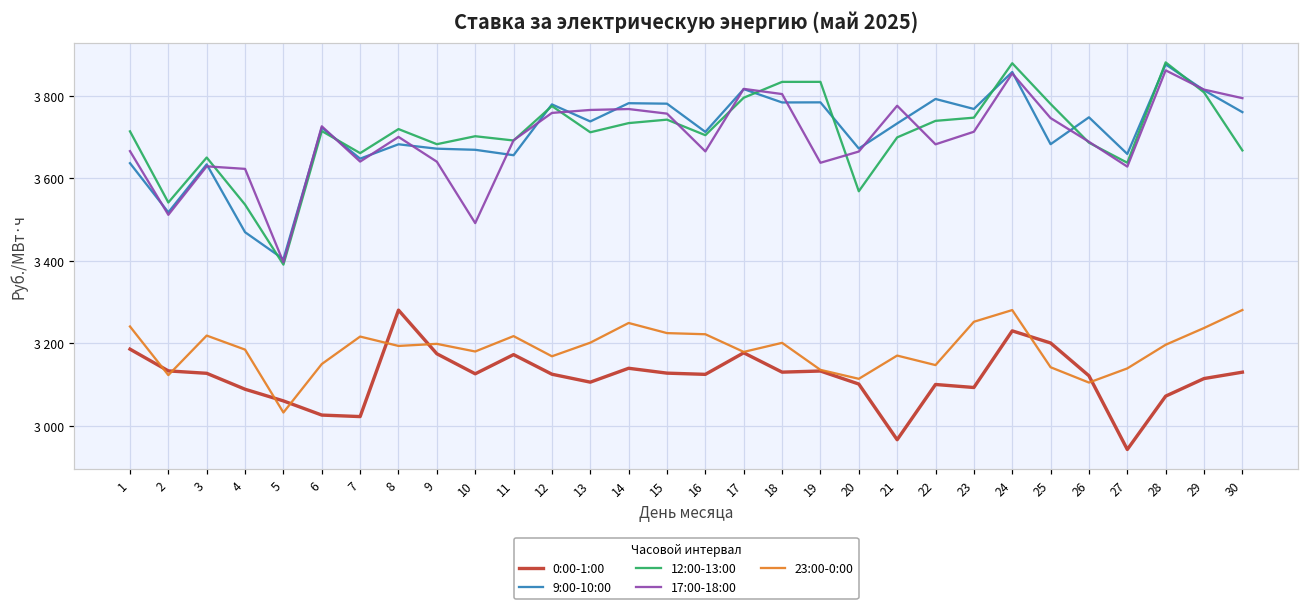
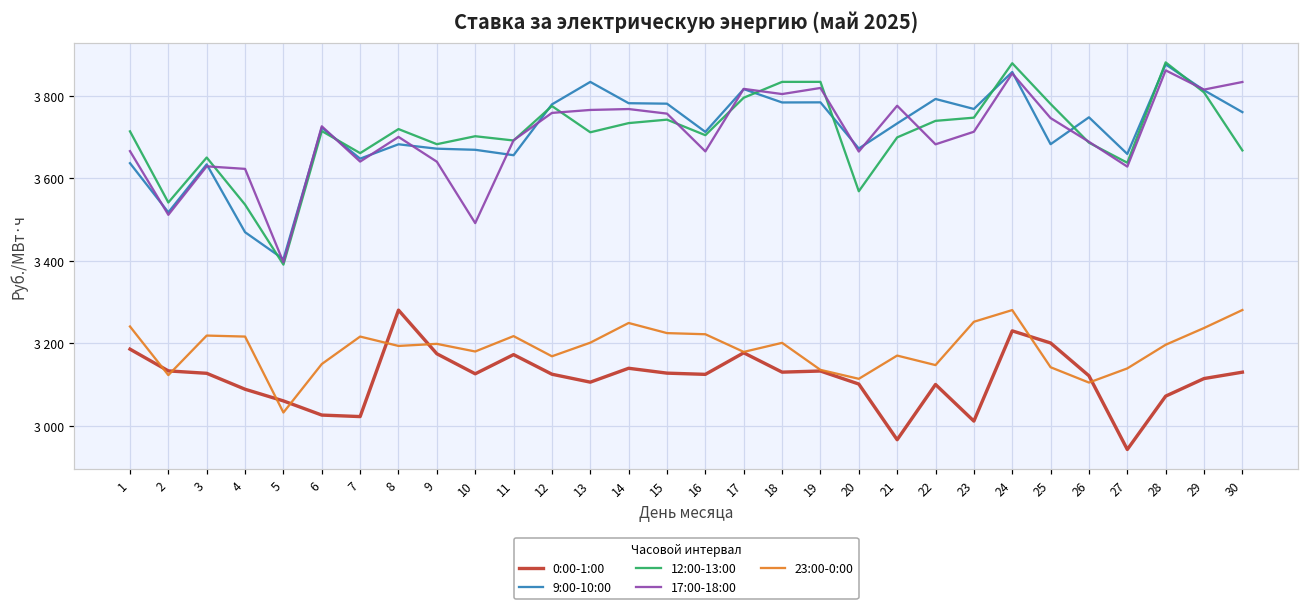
  {
    "0:00-1:00": {
      "1": 3190,
      "2": 3130,
      "3": 3130,
      "4": 3090,
      "5": 3060,
      "6": 3030,
      "7": 3020,
      "8": 3280,
      "9": 3170,
      "10": 3130,
      "11": 3170,
      "12": 3130,
      "13": 3110,
      "14": 3140,
      "15": 3130,
      "16": 3120,
      "18": 3130,
      "20": 3100,
      "21": 2970,
      "22": 3100,
-     "23": 3090,
+     "23": 3010,
      "24": 3230,
      "25": 3200,
      "26": 3120,
      "27": 2940,
      "28": 3070,
      "29": 3110,
      "30": 3130
    },
    "9:00-10:00": {
      "1": 3640,
      "4": 3470,
      "5": 3400,
      "7": 3650,
      "8": 3680,
      "9": 3670,
      "10": 3670,
      "11": 3660,
-     "13": 3740,
+     "13": 3830,
      "14": 3780,
      "15": 3780,
      "16": 3710,
      "18": 3780,
      "19": 3780,
      "20": 3670,
      "21": 3730,
      "22": 3790,
      "23": 3770,
      "25": 3680,
      "26": 3750,
      "27": 3660,
      "30": 3760
    },
    "12:00-13:00": {
      "1": 3710,
      "2": 3540,
      "3": 3650,
      "4": 3540,
      "6": 3710,
      "7": 3660,
      "8": 3720,
      "9": 3680,
      "10": 3700,
      "13": 3710,
      "14": 3730,
      "15": 3740,
      "16": 3700,
      "17": 3800,
      "18": 3830,
      "19": 3830,
      "20": 3570,
      "21": 3700,
      "22": 3740,
      "23": 3750,
      "24": 3880,
      "25": 3780,
      "27": 3640,
      "30": 3670
    },
    "17:00-18:00": {
      "1": 3670,
      "4": 3620,
      "7": 3640,
      "8": 3700,
      "9": 3640,
      "10": 3490,
      "12": 3760,
      "13": 3770,
      "14": 3770,
      "15": 3760,
      "16": 3670,
      "18": 3800,
-     "19": 3640,
+     "19": 3820,
      "20": 3660,
      "21": 3780,
      "22": 3680,
      "23": 3710,
      "25": 3750,
      "27": 3630,
      "28": 3860,
-     "30": 3790
+     "30": 3830
    },
    "23:00-0:00": {
      "1": 3240,
      "2": 3120,
      "3": 3220,
-     "4": 3180,
+     "4": 3220,
      "5": 3030,
      "6": 3150,
      "7": 3220,
      "8": 3190,
      "9": 3200,
      "10": 3180,
      "11": 3220,
      "12": 3170,
      "13": 3200,
      "14": 3250,
      "15": 3220,
      "16": 3220,
      "18": 3200,
      "20": 3110,
      "21": 3170,
      "22": 3150,
      "23": 3250,
      "24": 3280,
      "25": 3140,
      "26": 3100,
      "27": 3140,
      "28": 3200,
      "29": 3240,
      "30": 3280
    }
  }
